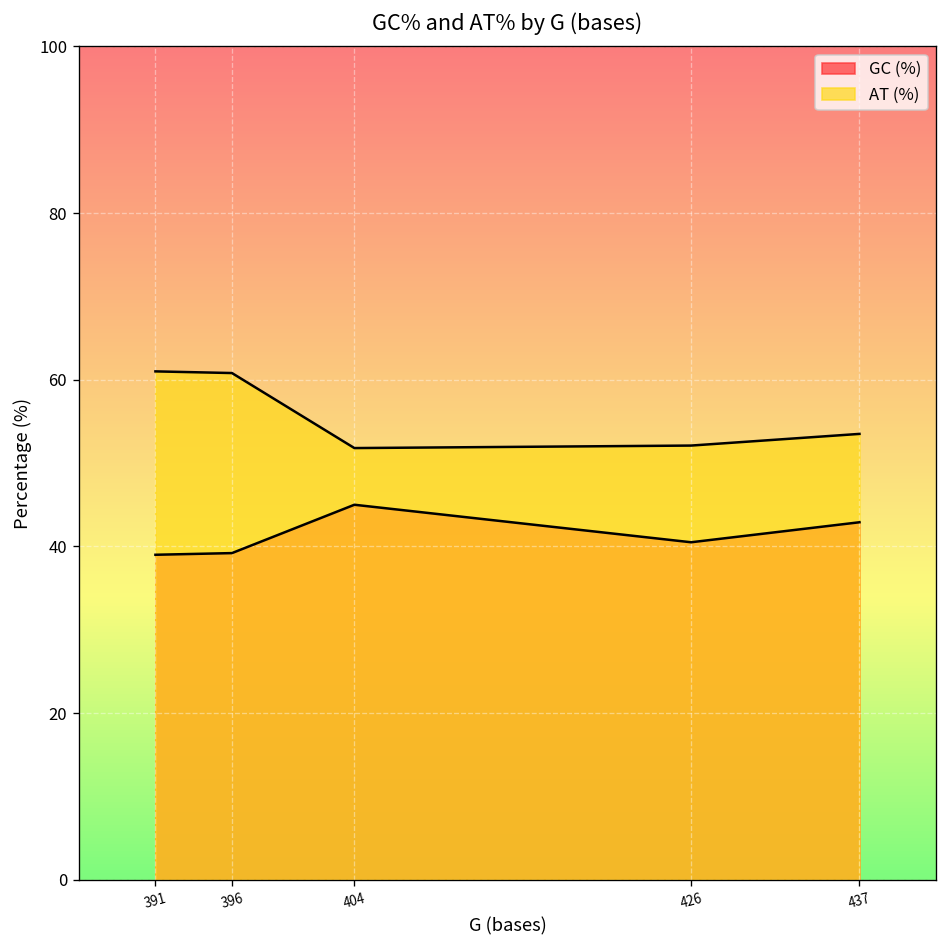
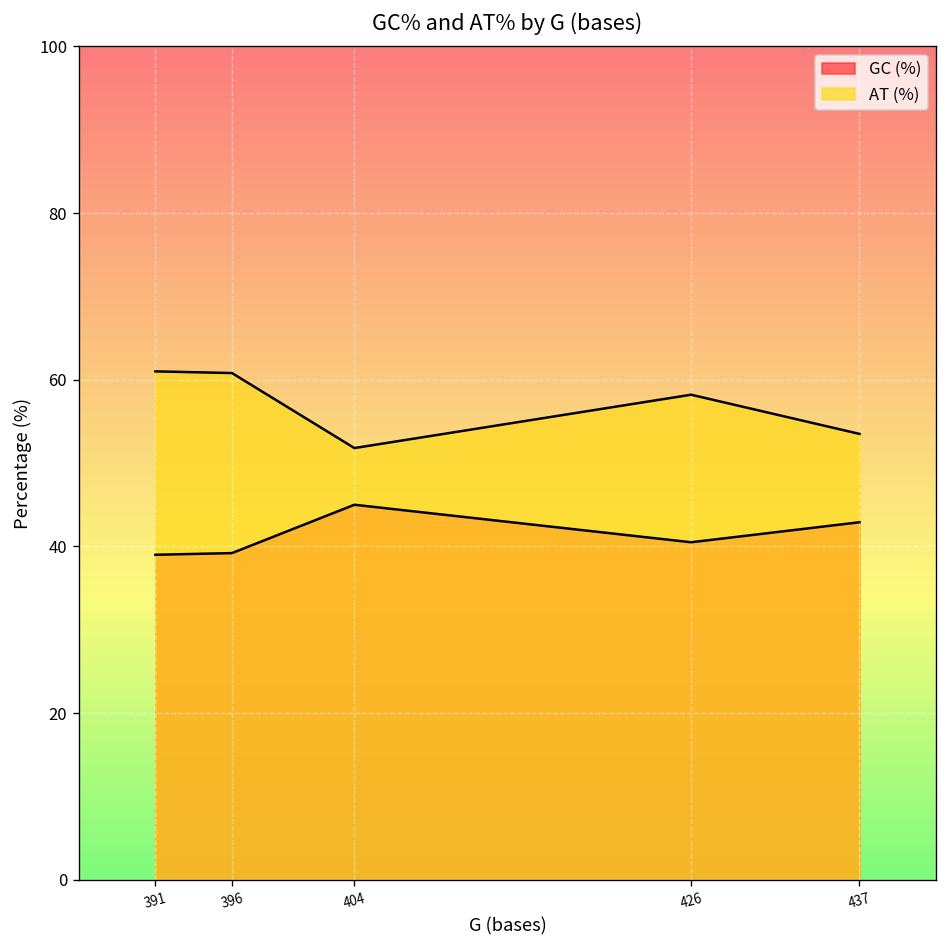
  {
    "GC (%)": {
      "391": 39,
      "396": 39,
      "404": 45,
      "426": 41,
      "437": 43
    },
    "AT (%)": {
      "391": 61,
      "396": 61,
      "404": 52,
-     "426": 52,
+     "426": 58,
      "437": 54
    }
  }
